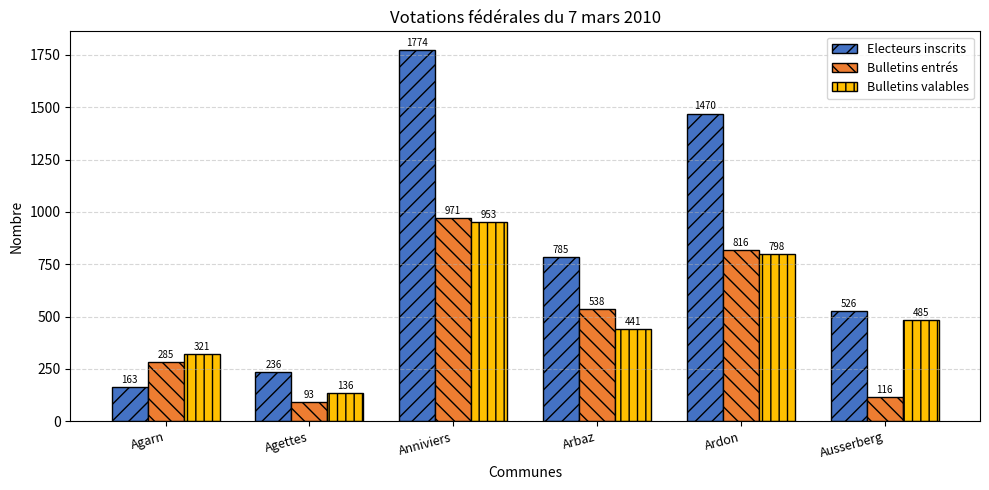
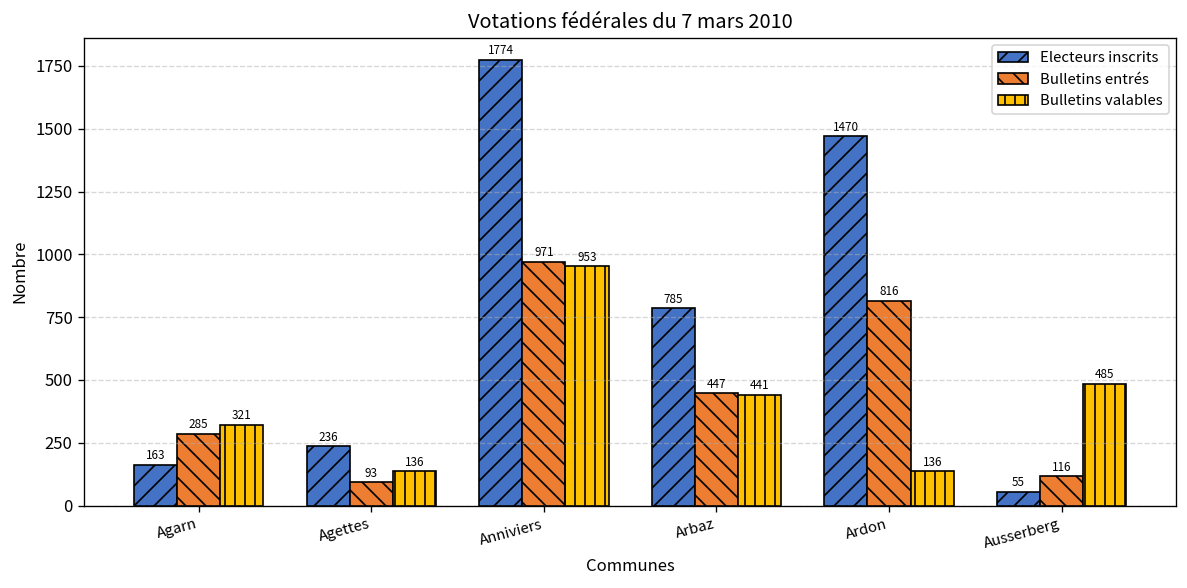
  {
    "Electeurs inscrits": {
      "Agarn": 163,
      "Agettes": 236,
      "Anniviers": 1774,
      "Arbaz": 785,
      "Ardon": 1470,
-     "Ausserberg": 526
+     "Ausserberg": 55
    },
    "Bulletins entrés": {
      "Agarn": 285,
      "Agettes": 93,
      "Anniviers": 971,
-     "Arbaz": 538,
+     "Arbaz": 447,
      "Ardon": 816,
      "Ausserberg": 116
    },
    "Bulletins valables": {
      "Agarn": 321,
      "Agettes": 136,
      "Anniviers": 953,
      "Arbaz": 441,
-     "Ardon": 798,
+     "Ardon": 136,
      "Ausserberg": 485
    }
  }
